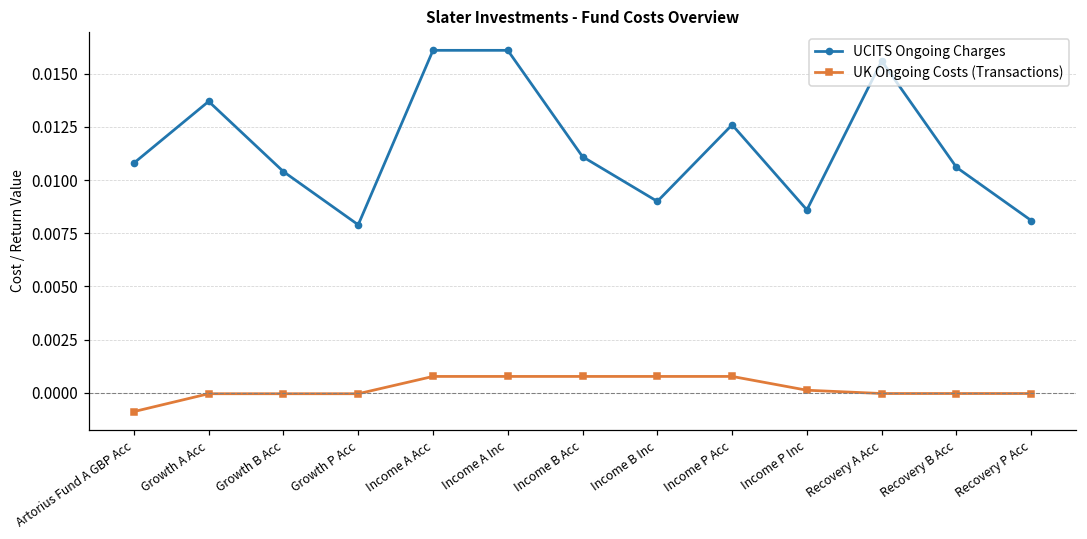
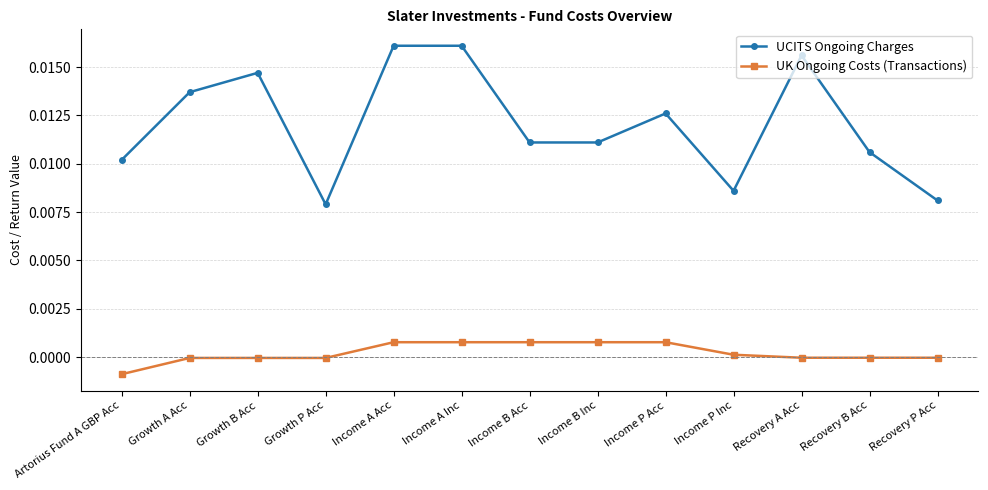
  {
    "UCITS Ongoing Charges": {
-     "Artorius Fund A GBP Acc": 0.0108,
+     "Artorius Fund A GBP Acc": 0.0102,
      "Growth A Acc": 0.0137,
-     "Growth B Acc": 0.0104,
+     "Growth B Acc": 0.0147,
      "Growth P Acc": 0.0079,
      "Income A Acc": 0.0161,
      "Income A Inc": 0.0161,
      "Income B Acc": 0.0111,
-     "Income B Inc": 0.0090,
+     "Income B Inc": 0.0111,
      "Income P Acc": 0.0126,
      "Income P Inc": 0.0086,
      "Recovery B Acc": 0.0106,
      "Recovery P Acc": 0.0081
    },
    "UK Ongoing Costs (Transactions)": {
      "Artorius Fund A GBP Acc": -0.0009,
      "Growth A Acc": 0.0000,
      "Growth B Acc": 0.0000,
      "Growth P Acc": 0.0000,
      "Income A Acc": 0.0008,
      "Income A Inc": 0.0008,
      "Income B Acc": 0.0008,
      "Income B Inc": 0.0008,
      "Income P Acc": 0.0008,
      "Income P Inc": 0.0001,
      "Recovery A Acc": 0.0000,
      "Recovery B Acc": 0.0000,
      "Recovery P Acc": 0.0000
    }
  }
